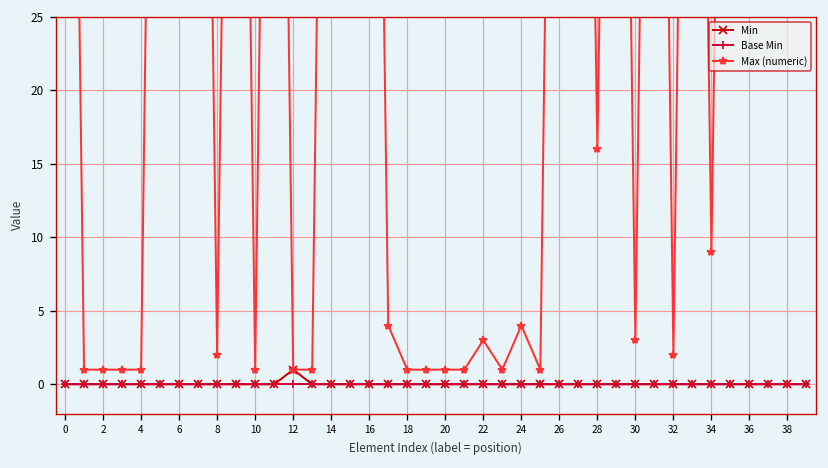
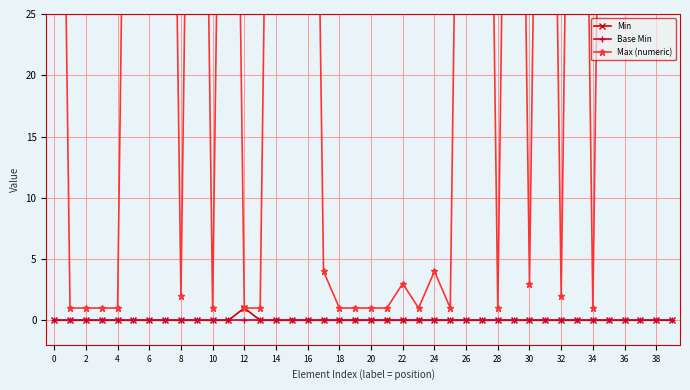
  {
    "Max (numeric)": {
      "2": 1,
      "4": 1,
      "8": 2,
      "10": 1,
      "18": 1,
      "20": 1,
      "22": 3,
      "24": 4,
-     "28": 16,
+     "28": 1,
      "30": 3,
      "32": 2,
-     "34": 9
+     "34": 1
    }
  }
